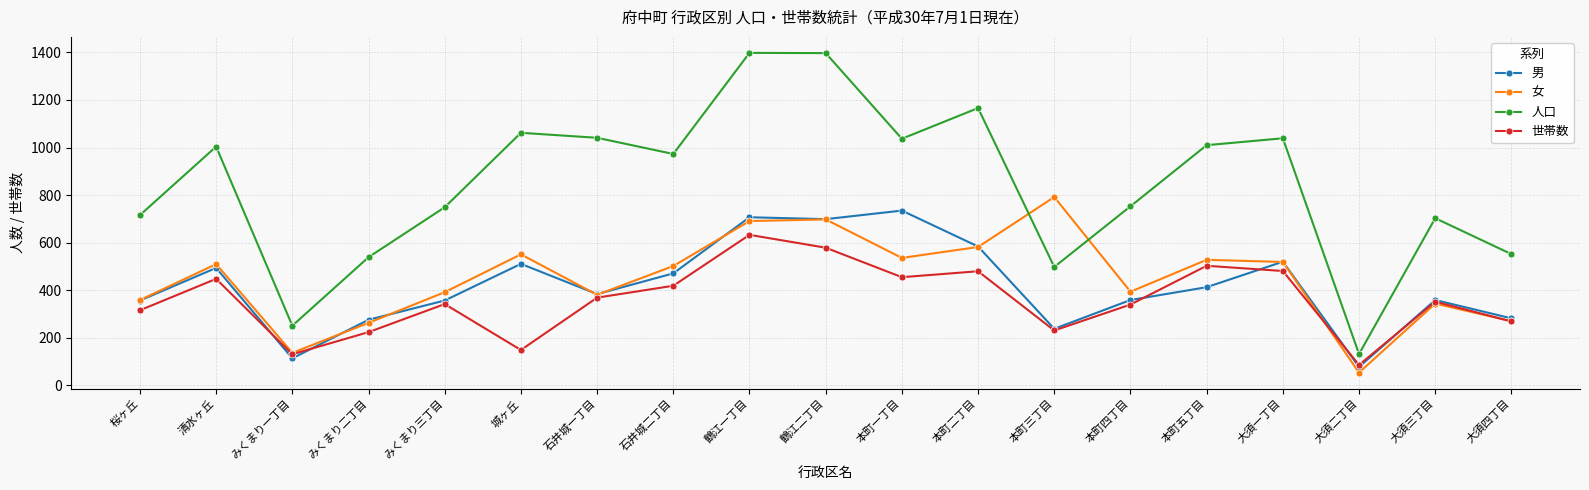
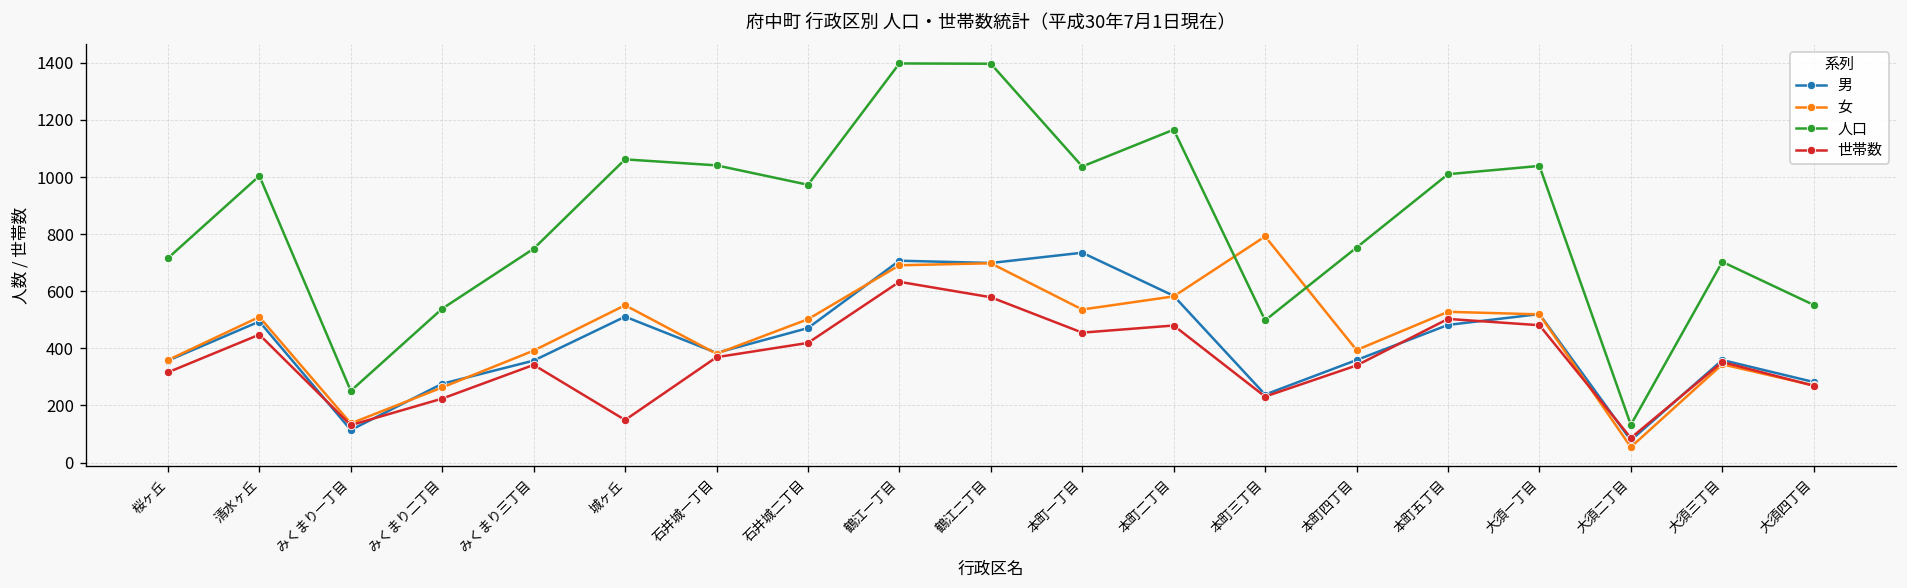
  {
    "男": {
      "清水ヶ丘": 490,
      "みくまり一丁目": 110,
      "みくまり二丁目": 280,
      "みくまり三丁目": 360,
      "城ヶ丘": 510,
      "石井城二丁目": 470,
      "鶴江一丁目": 710,
      "本町一丁目": 740,
      "本町四丁目": 360,
-     "本町五丁目": 410,
+     "本町五丁目": 480,
      "大須四丁目": 280
    },
    "女": {
      "清水ヶ丘": 510,
      "みくまり二丁目": 260,
      "みくまり三丁目": 390,
      "城ヶ丘": 550,
      "石井城二丁目": 500,
      "鶴江一丁目": 690,
      "本町一丁目": 540,
      "本町三丁目": 790,
      "本町四丁目": 390,
      "本町五丁目": 530,
      "大須二丁目": 50
    },
    "人口": {
      "桜ヶ丘": 720,
      "清水ヶ丘": 1000,
      "みくまり一丁目": 250,
      "みくまり二丁目": 540,
      "みくまり三丁目": 750,
      "城ヶ丘": 1060,
      "石井城一丁目": 1040,
      "石井城二丁目": 970,
      "鶴江一丁目": 1400,
      "鶴江二丁目": 1400,
      "本町一丁目": 1040,
      "本町二丁目": 1170,
      "本町三丁目": 500,
      "本町四丁目": 750,
      "本町五丁目": 1010,
      "大須一丁目": 1040,
      "大須二丁目": 130,
      "大須三丁目": 700,
      "大須四丁目": 550
    },
    "世帯数": {
      "桜ヶ丘": 320,
      "清水ヶ丘": 450,
      "みくまり二丁目": 220,
      "みくまり三丁目": 340,
      "城ヶ丘": 150,
      "石井城一丁目": 370,
      "石井城二丁目": 420,
      "鶴江一丁目": 630,
      "鶴江二丁目": 580,
      "本町一丁目": 460,
      "本町二丁目": 480,
      "本町四丁目": 340,
      "本町五丁目": 500,
      "大須一丁目": 480
    }
  }
